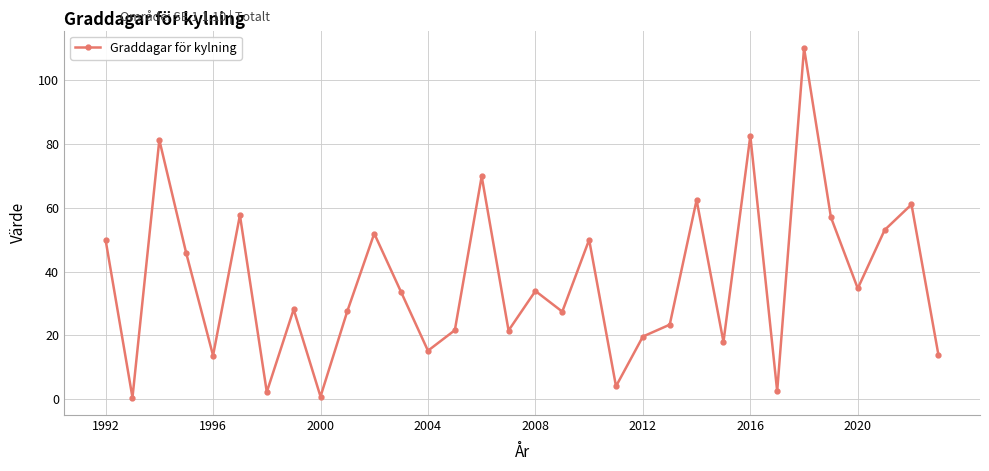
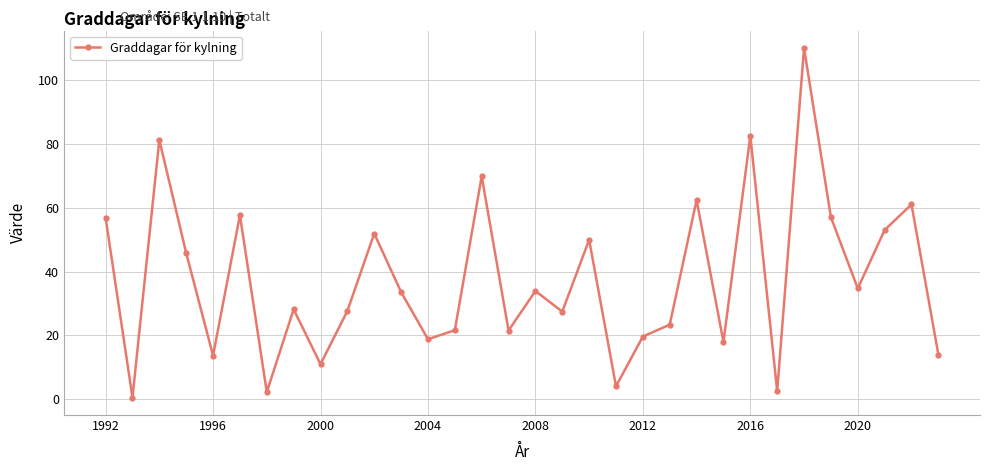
  {
-   "1992": 50,
+   "1992": 57,
    "1996": 14,
-   "2000": 1,
-   "2004": 15,
+   "2000": 11,
+   "2004": 19,
    "2008": 34,
    "2012": 20,
    "2016": 83,
    "2020": 35
  }
